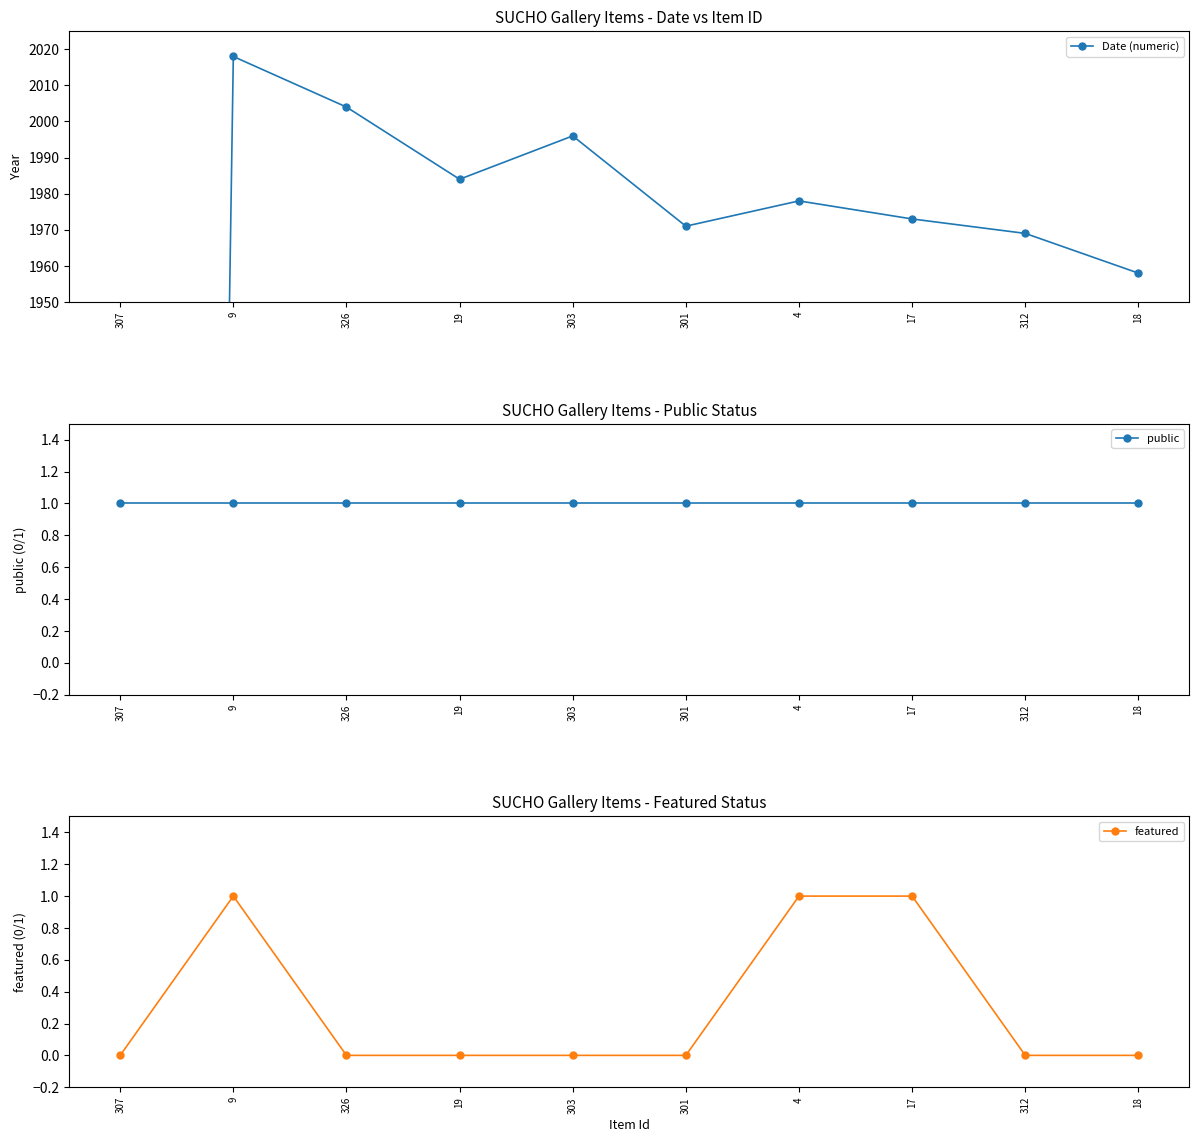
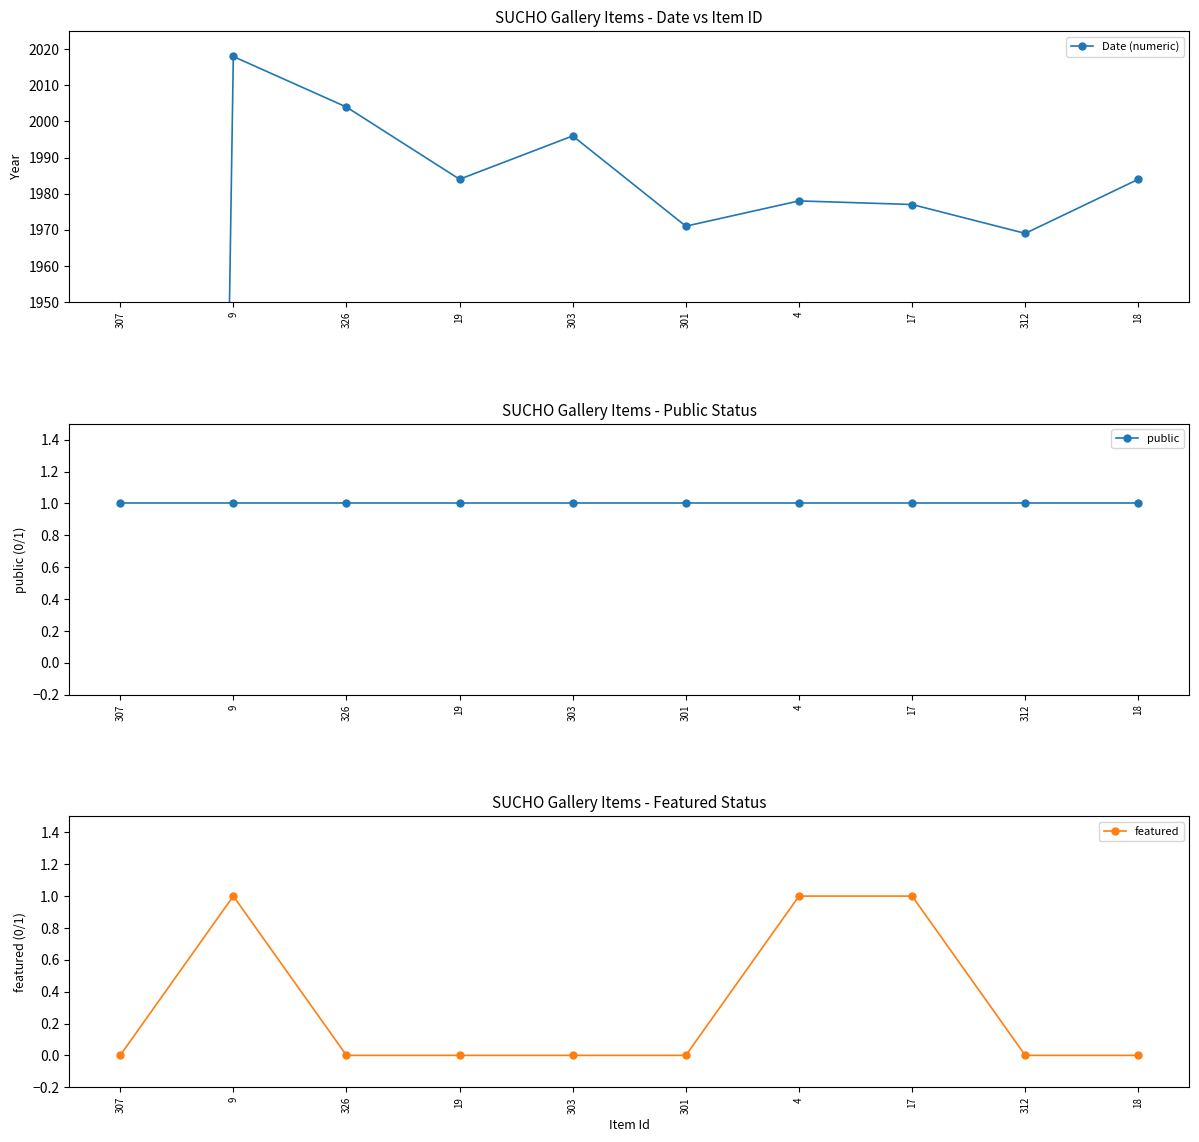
  {
    "SUCHO Gallery Items - Date vs Item ID": {
      "9": 2018,
      "326": 2004,
      "19": 1984,
      "303": 1996,
      "301": 1971,
      "4": 1978,
-     "17": 1973,
+     "17": 1977,
      "312": 1969,
-     "18": 1958
+     "18": 1984
    },
    "SUCHO Gallery Items - Public Status": {
      "307": 1.00,
      "9": 1.00,
      "326": 1.00,
      "19": 1.00,
      "303": 1.00,
      "301": 1.00,
      "4": 1.00,
      "17": 1.00,
      "312": 1.00,
      "18": 1.00
    },
    "SUCHO Gallery Items - Featured Status": {
      "307": 0.00,
      "9": 1.00,
      "326": 0.00,
      "19": 0.00,
      "303": 0.00,
      "301": 0.00,
      "4": 1.00,
      "17": 1.00,
      "312": 0.00,
      "18": 0.00
    }
  }
